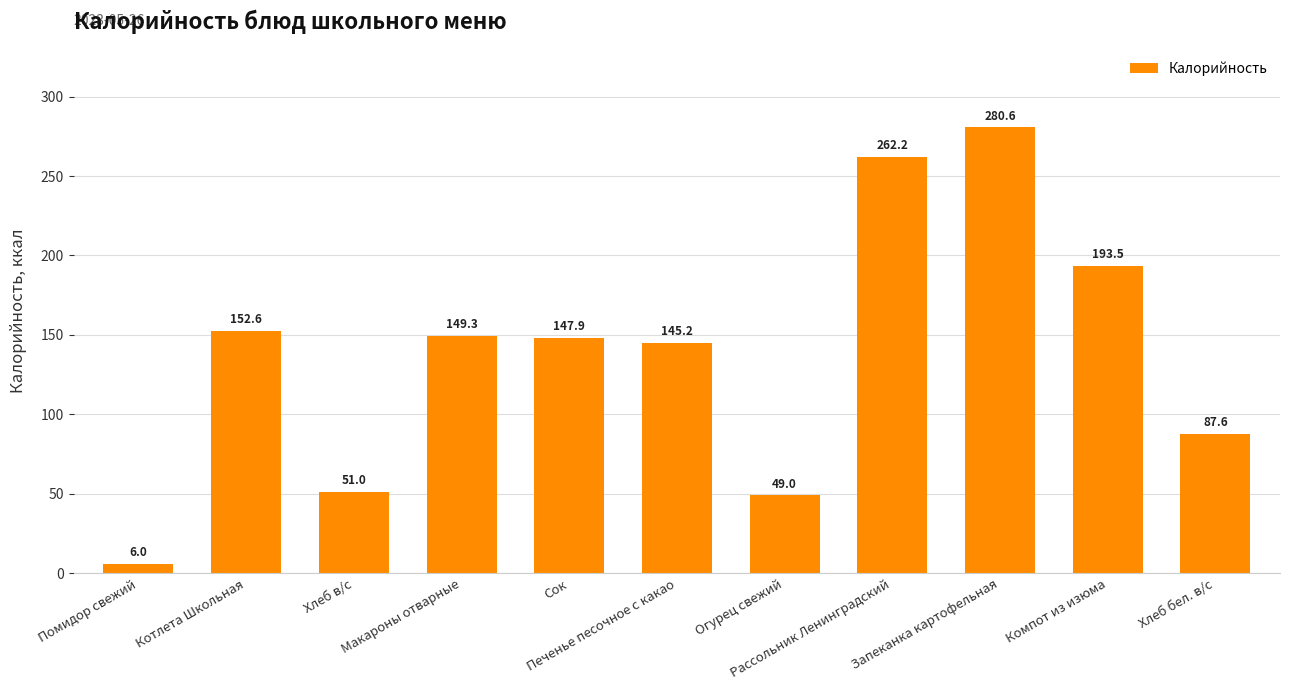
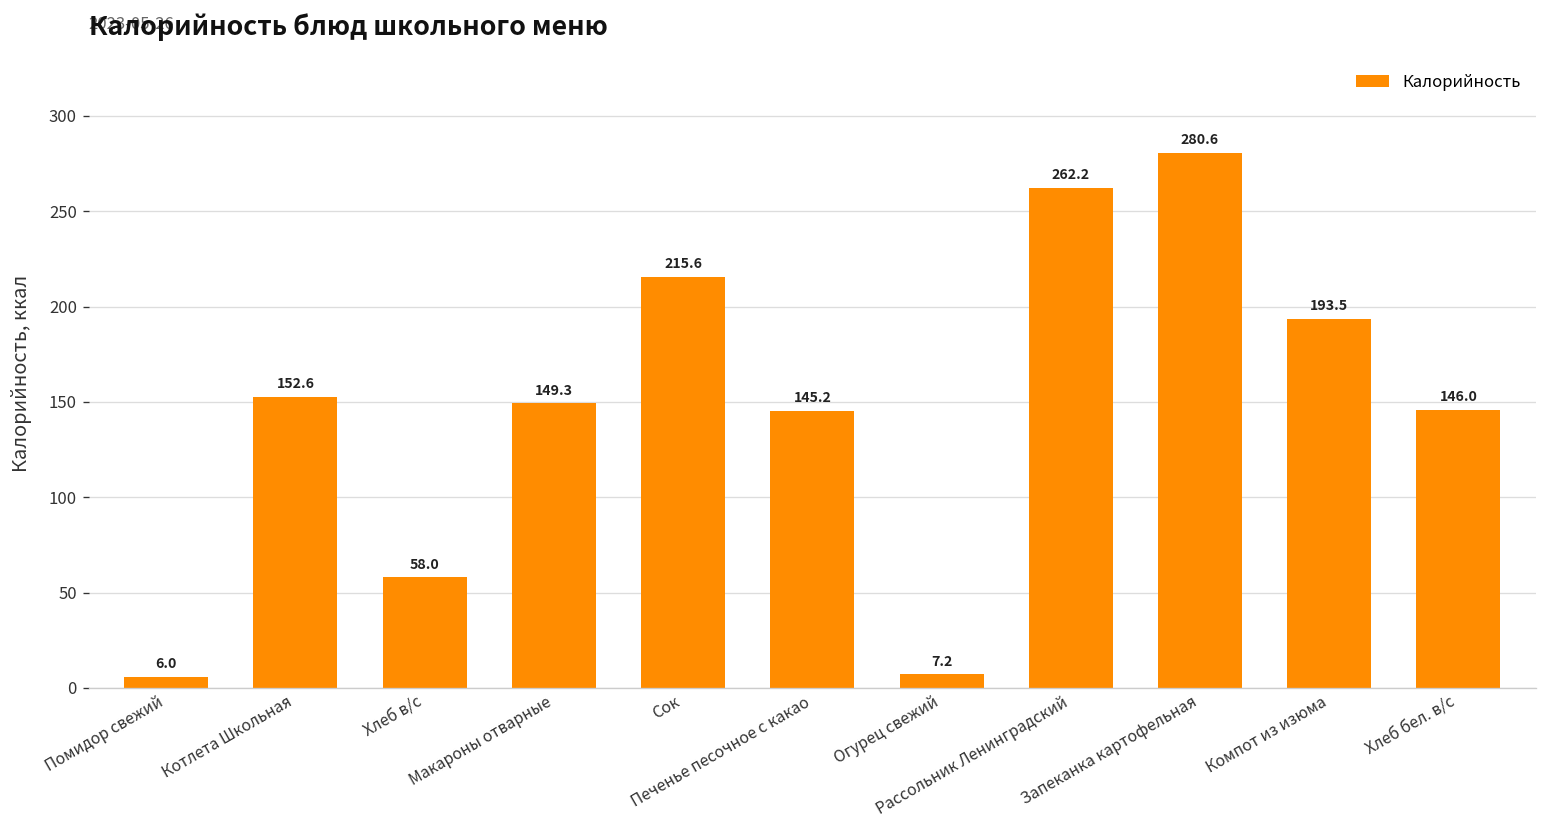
  {
    "Помидор свежий": 6.0,
    "Котлета Школьная": 152.6,
-   "Хлеб в/с": 51.0,
+   "Хлеб в/с": 58.0,
    "Макароны отварные": 149.3,
-   "Сок": 147.9,
+   "Сок": 215.6,
    "Печенье песочное с какао": 145.2,
-   "Огурец свежий": 49.0,
+   "Огурец свежий": 7.2,
    "Рассольник Ленинградский": 262.2,
    "Запеканка картофельная": 280.6,
    "Компот из изюма": 193.5,
-   "Хлеб бел. в/с": 87.6
+   "Хлеб бел. в/с": 146.0
  }
